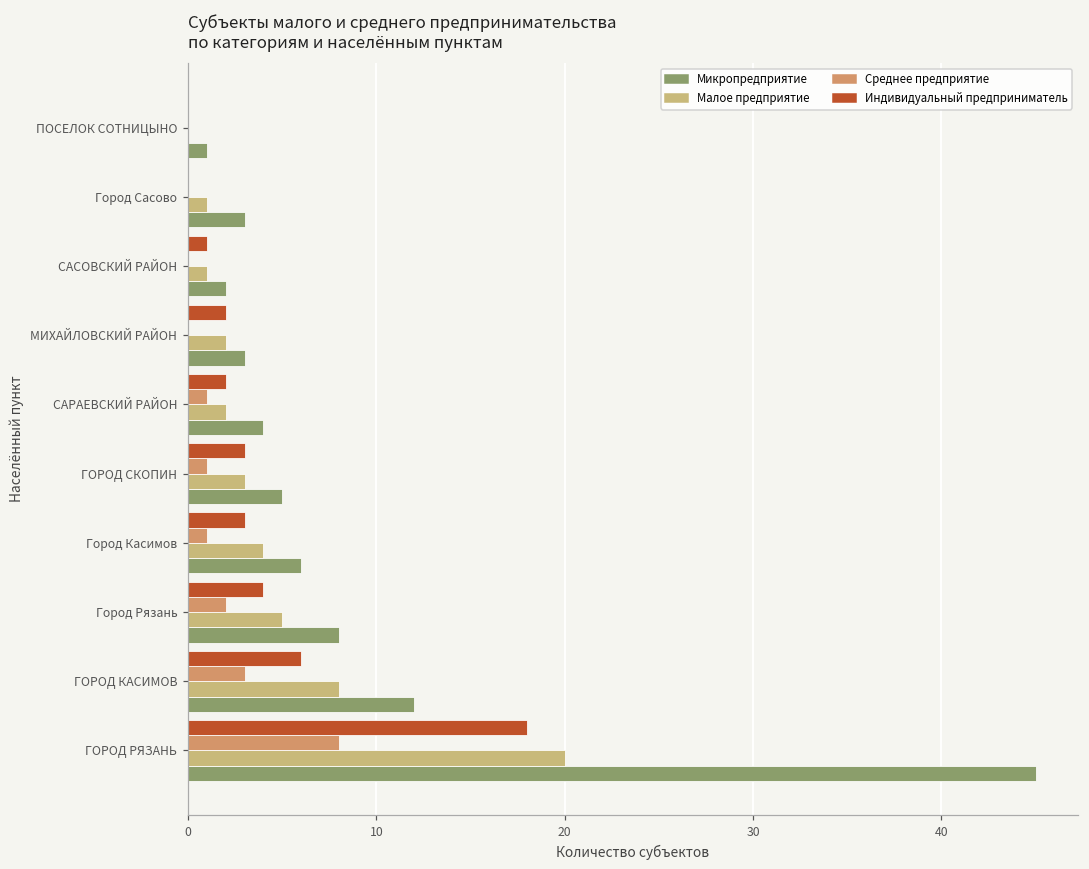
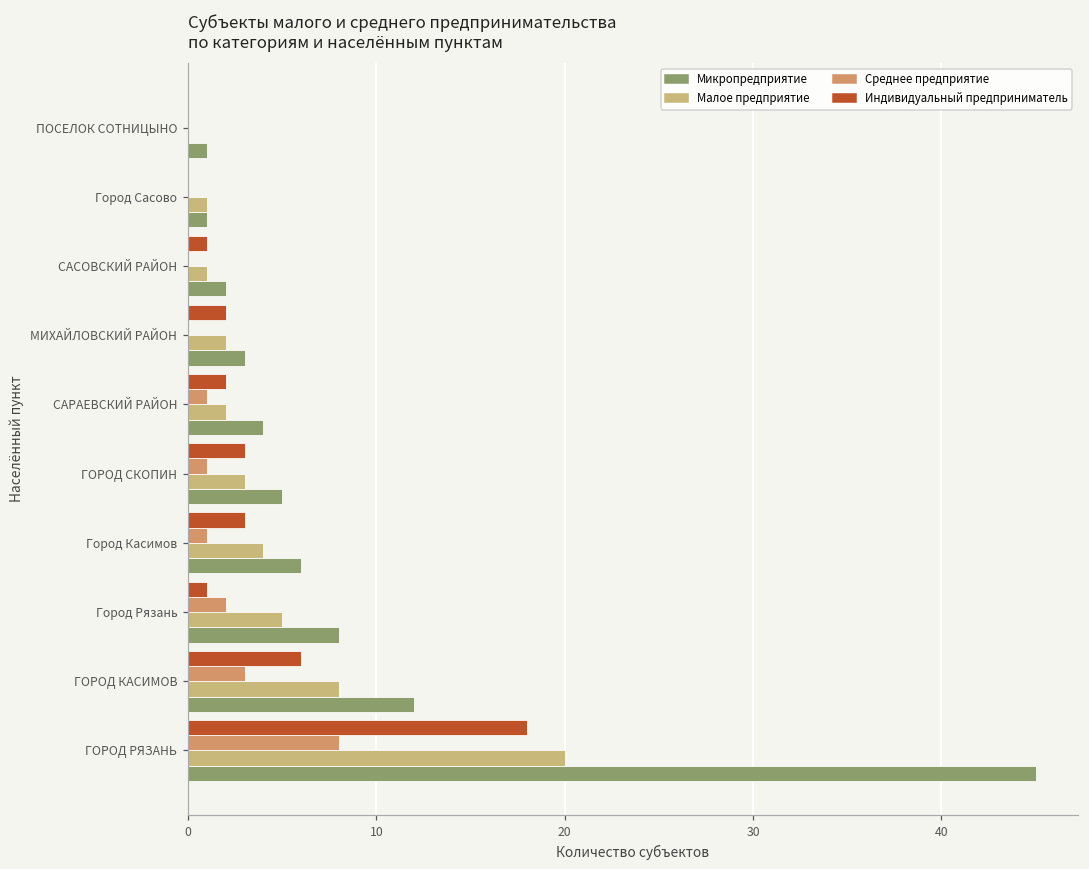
  {
    "Микропредприятие": {
      "ПОСЕЛОК СОТНИЦЫНО": 1,
-     "Город Сасово": 3,
+     "Город Сасово": 1,
      "САСОВСКИЙ РАЙОН": 2,
      "МИХАЙЛОВСКИЙ РАЙОН": 3,
      "САРАЕВСКИЙ РАЙОН": 4,
      "ГОРОД СКОПИН": 5,
      "Город Касимов": 6,
      "Город Рязань": 8,
      "ГОРОД КАСИМОВ": 12,
      "ГОРОД РЯЗАНЬ": 45
    },
    "Индивидуальный предприниматель": {
      "ПОСЕЛОК СОТНИЦЫНО": 0,
      "Город Сасово": 0,
      "САСОВСКИЙ РАЙОН": 1,
      "МИХАЙЛОВСКИЙ РАЙОН": 2,
      "САРАЕВСКИЙ РАЙОН": 2,
      "ГОРОД СКОПИН": 3,
      "Город Касимов": 3,
-     "Город Рязань": 4,
+     "Город Рязань": 1,
      "ГОРОД КАСИМОВ": 6,
      "ГОРОД РЯЗАНЬ": 18
    }
  }
